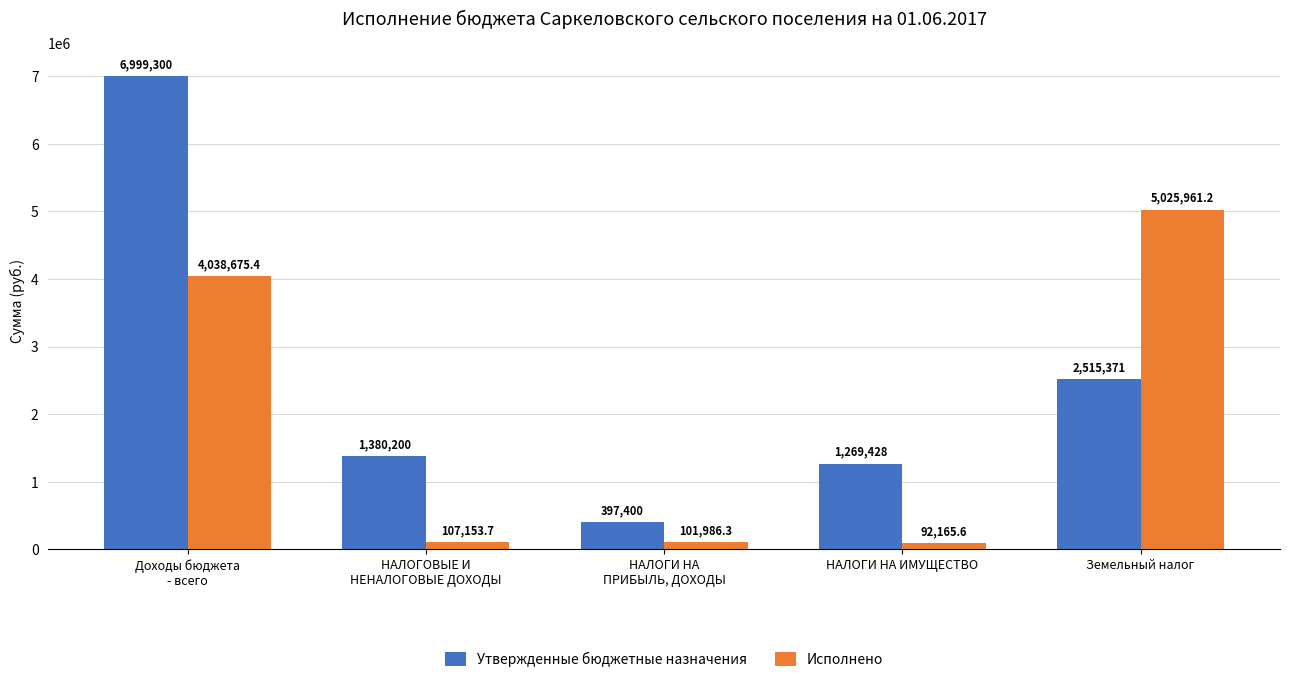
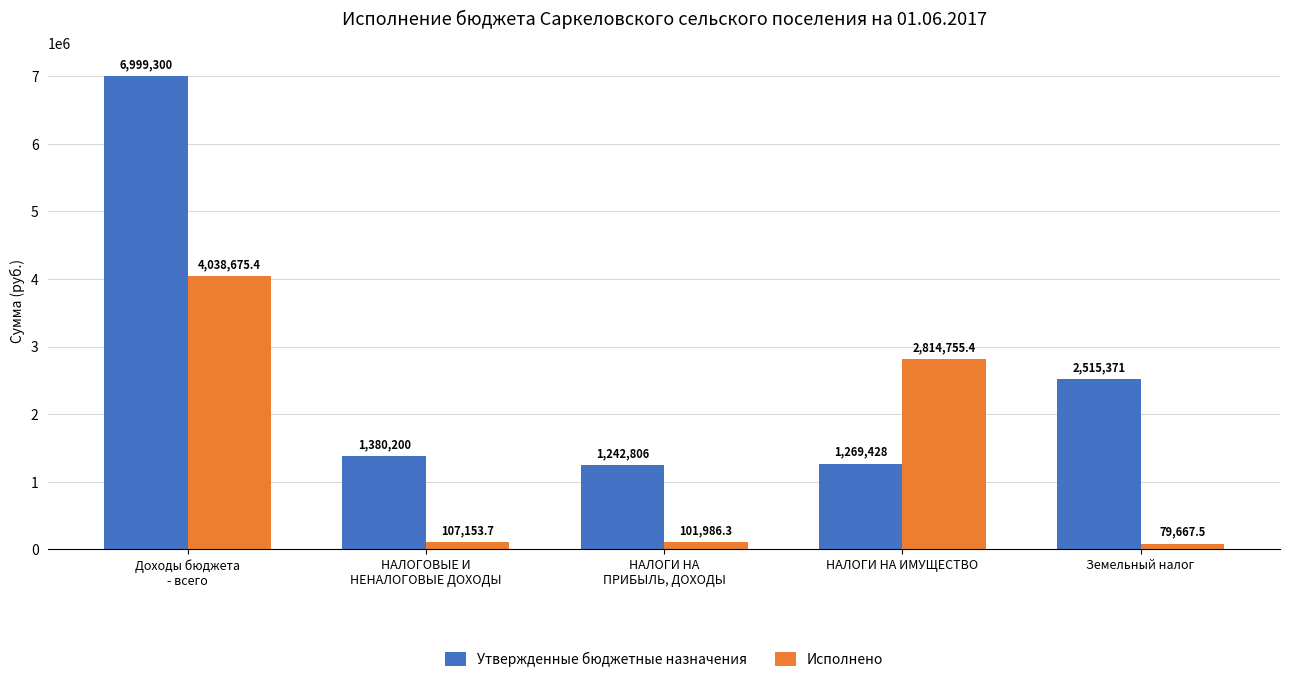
  {
    "Утвержденные бюджетные назначения": {
      "Доходы бюджета - всего": "6,999,300",
      "НАЛОГОВЫЕ И НЕНАЛОГОВЫЕ ДОХОДЫ": "1,380,200",
-     "НАЛОГИ НА ПРИБЫЛЬ, ДОХОДЫ": "397,400",
+     "НАЛОГИ НА ПРИБЫЛЬ, ДОХОДЫ": "1,242,806",
      "НАЛОГИ НА ИМУЩЕСТВО": "1,269,428",
      "Земельный налог": "2,515,371"
    },
    "Исполнено": {
      "Доходы бюджета - всего": "4,038,675.4",
      "НАЛОГОВЫЕ И НЕНАЛОГОВЫЕ ДОХОДЫ": "107,153.7",
      "НАЛОГИ НА ПРИБЫЛЬ, ДОХОДЫ": "101,986.3",
-     "НАЛОГИ НА ИМУЩЕСТВО": "92,165.6",
-     "Земельный налог": "5,025,961.2"
+     "НАЛОГИ НА ИМУЩЕСТВО": "2,814,755.4",
+     "Земельный налог": "79,667.5"
    }
  }
